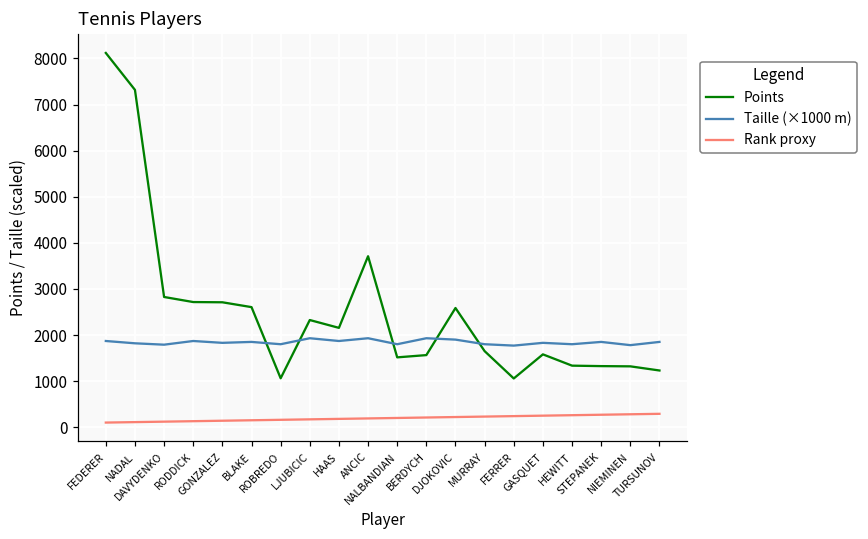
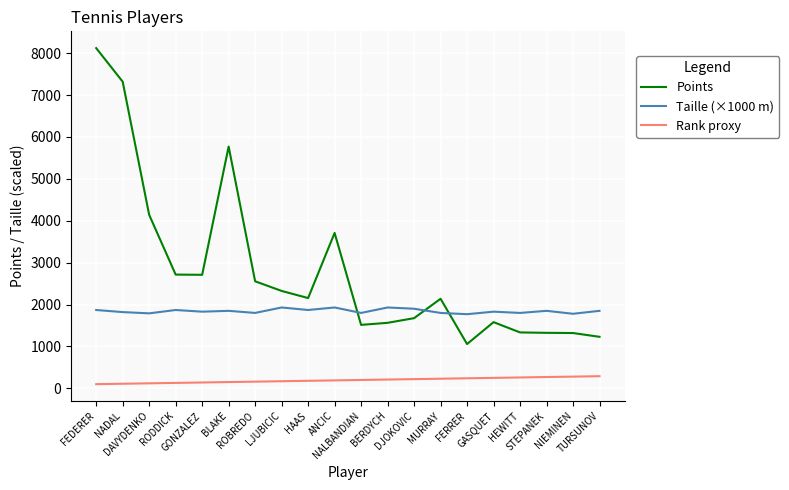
  {
    "Points": {
      "FEDERER": 8100,
      "NADAL": 7300,
-     "DAVYDENKO": 2800,
+     "DAVYDENKO": 4100,
      "RODDICK": 2700,
      "GONZALEZ": 2700,
-     "BLAKE": 2600,
-     "ROBREDO": 1100,
+     "BLAKE": 5800,
+     "ROBREDO": 2600,
      "LJUBICIC": 2300,
      "HAAS": 2200,
      "ANCIC": 3700,
      "NALBANDIAN": 1500,
      "BERDYCH": 1600,
-     "DJOKOVIC": 2600,
-     "MURRAY": 1700,
+     "DJOKOVIC": 1700,
+     "MURRAY": 2100,
      "FERRER": 1100,
      "GASQUET": 1600,
      "HEWITT": 1300,
      "STEPANEK": 1300,
      "NIEMINEN": 1300,
      "TURSUNOV": 1200
    },
    "Taille (×1000 m)": {
      "FEDERER": 1900,
      "NADAL": 1800,
      "DAVYDENKO": 1800,
      "RODDICK": 1900,
      "GONZALEZ": 1800,
      "BLAKE": 1900,
      "ROBREDO": 1800,
      "LJUBICIC": 1900,
      "HAAS": 1900,
      "ANCIC": 1900,
      "NALBANDIAN": 1800,
      "BERDYCH": 1900,
      "DJOKOVIC": 1900,
      "MURRAY": 1800,
      "FERRER": 1800,
      "GASQUET": 1800,
      "HEWITT": 1800,
      "STEPANEK": 1900,
      "NIEMINEN": 1800,
      "TURSUNOV": 1900
    },
    "Rank proxy": {
      "FEDERER": 100,
      "NADAL": 100,
      "DAVYDENKO": 100,
      "RODDICK": 100,
      "GONZALEZ": 100,
      "BLAKE": 200,
      "ROBREDO": 200,
      "LJUBICIC": 200,
      "HAAS": 200,
      "ANCIC": 200,
      "NALBANDIAN": 200,
      "BERDYCH": 200,
      "DJOKOVIC": 200,
      "MURRAY": 200,
      "FERRER": 200,
      "GASQUET": 300,
      "HEWITT": 300,
      "STEPANEK": 300,
      "NIEMINEN": 300,
      "TURSUNOV": 300
    }
  }
